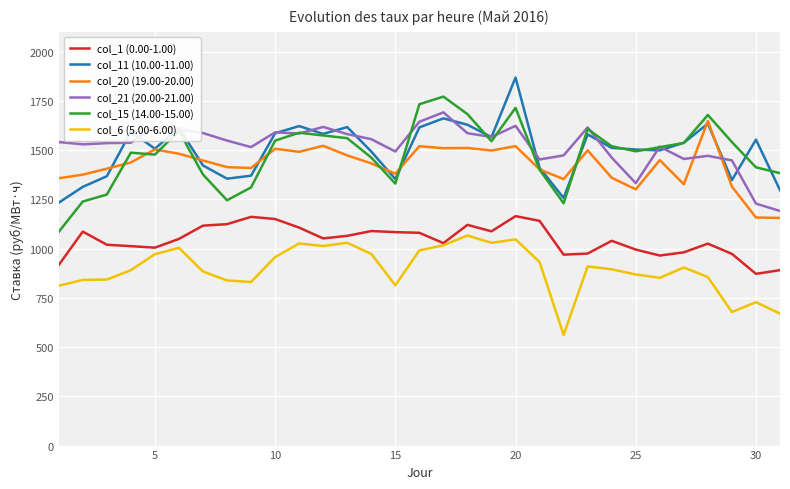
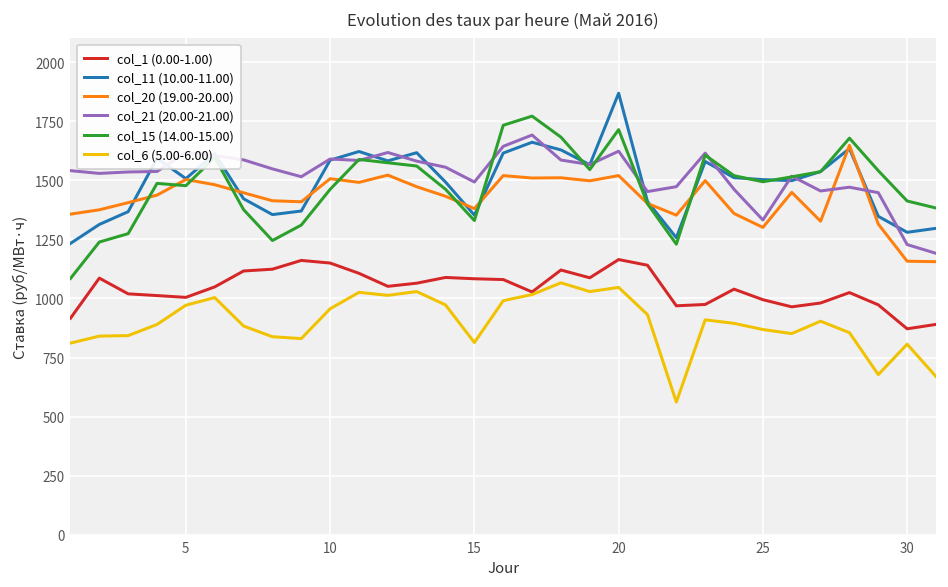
  {
    "col_1 (0.00-1.00)": {
      "5": 1000,
      "10": 1150,
      "15": 1080,
      "20": 1160,
      "25": 990,
      "30": 870
    },
    "col_11 (10.00-11.00)": {
      "15": 1350,
      "20": 1870,
-     "30": 1550
+     "30": 1280
    },
    "col_20 (19.00-20.00)": {
      "10": 1510,
      "15": 1380,
      "20": 1520,
      "25": 1300,
      "30": 1160
    },
    "col_21 (20.00-21.00)": {
      "15": 1490,
      "20": 1620,
      "25": 1330,
      "30": 1230
    },
    "col_15 (14.00-15.00)": {
      "5": 1480,
-     "10": 1550,
+     "10": 1460,
      "15": 1330,
      "20": 1710,
      "30": 1410
    },
    "col_6 (5.00-6.00)": {
      "5": 970,
      "10": 960,
      "15": 810,
      "20": 1050,
      "25": 870,
-     "30": 730
+     "30": 810
    }
  }
